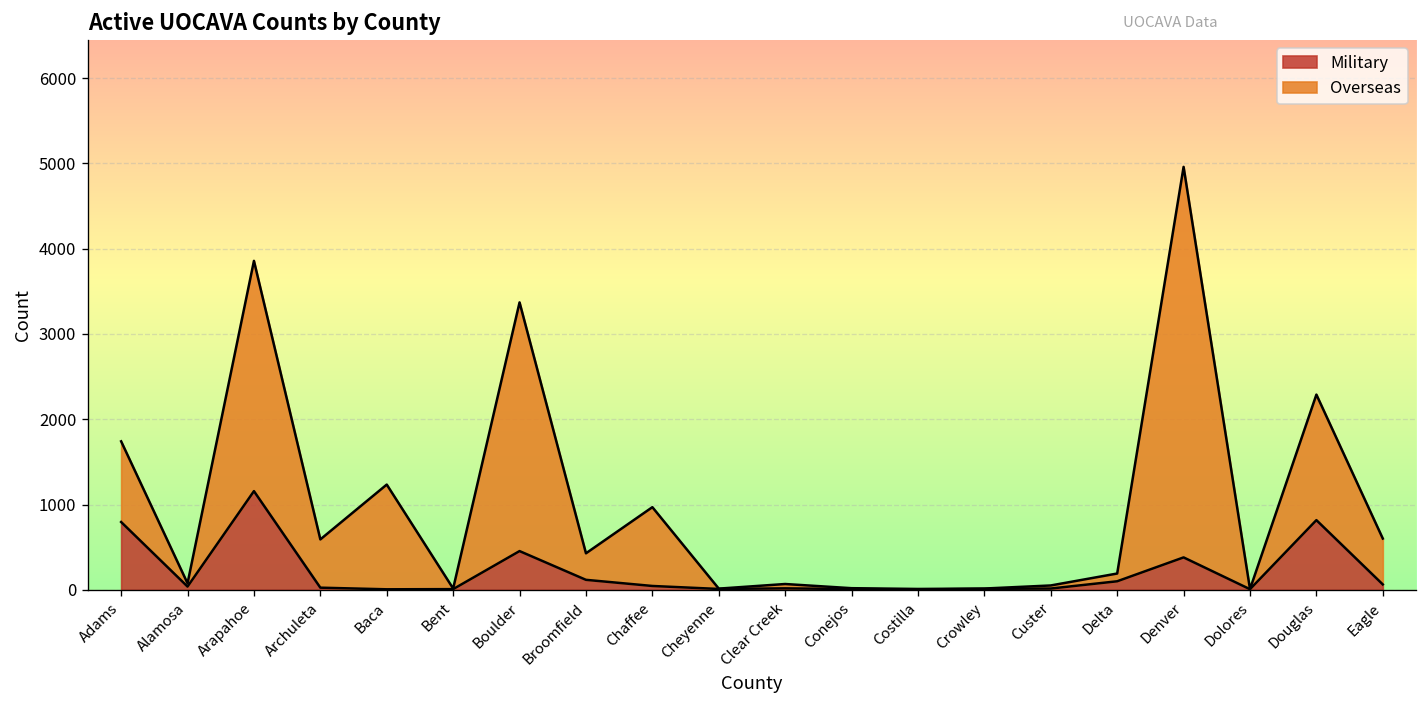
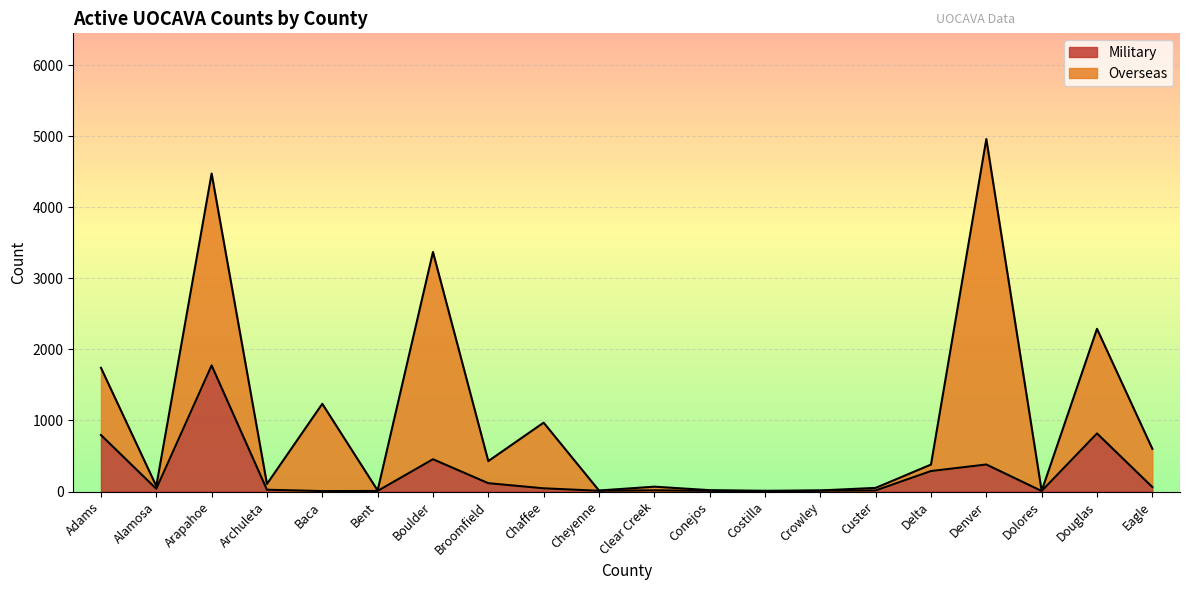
  {
    "Military": {
      "Adams": 800,
      "Alamosa": 0,
-     "Arapahoe": 1200,
+     "Arapahoe": 1800,
      "Archuleta": 0,
      "Baca": 0,
      "Boulder": 500,
      "Broomfield": 100,
      "Chaffee": 0,
      "Clear Creek": 0,
-     "Delta": 100,
+     "Delta": 300,
      "Denver": 400,
      "Douglas": 800,
      "Eagle": 100
    },
    "Overseas": {
      "Adams": 900,
      "Alamosa": 0,
      "Arapahoe": 2700,
-     "Archuleta": 600,
+     "Archuleta": 100,
      "Baca": 1200,
      "Boulder": 2900,
      "Broomfield": 300,
      "Chaffee": 900,
      "Clear Creek": 100,
      "Delta": 100,
      "Denver": 4600,
      "Douglas": 1500,
      "Eagle": 500
    }
  }
